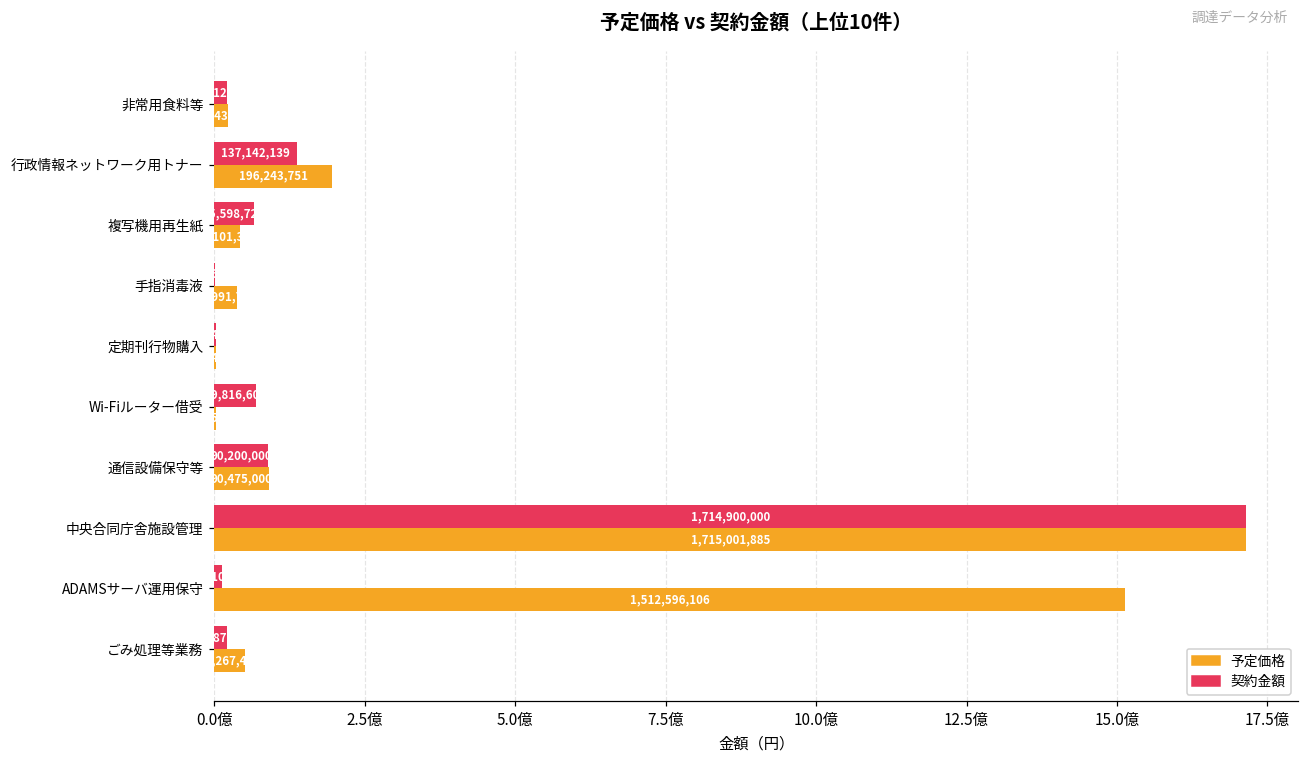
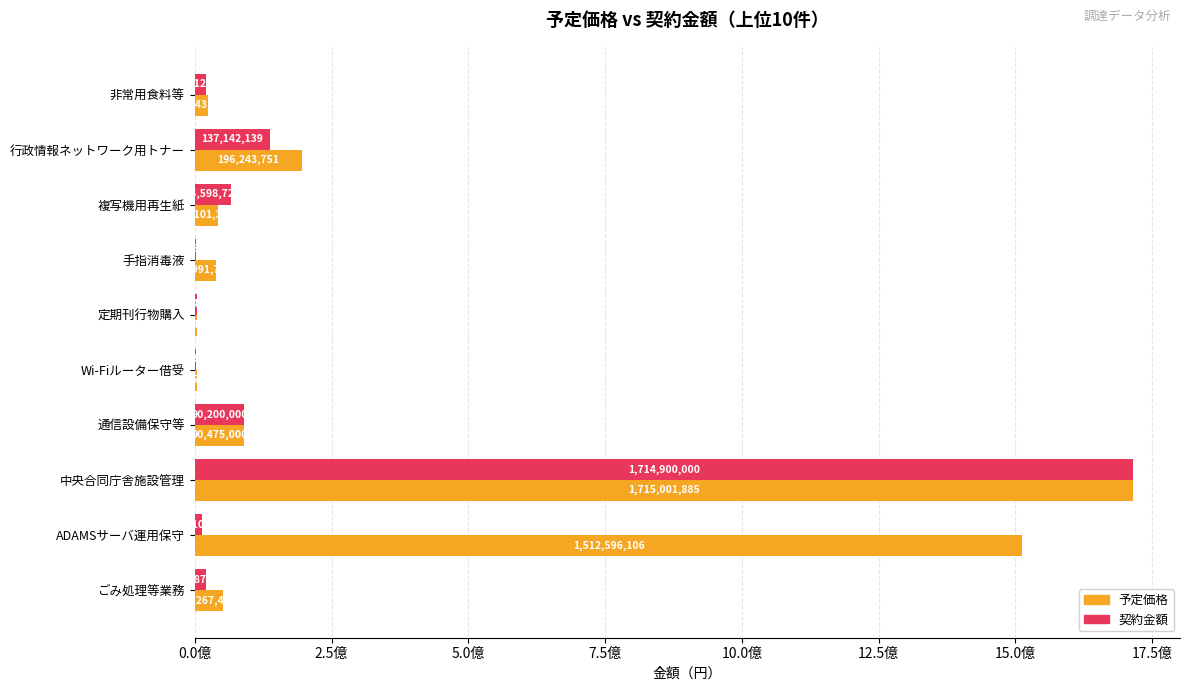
  {
    "予定価格": {
      "行政情報ネットワーク用トナー": "196,243,751",
      "通信設備保守等": "90,475,000",
      "中央合同庁舎施設管理": "1,715,001,885",
      "ADAMSサーバ運用保守": "1,512,596,106"
    },
    "契約金額": {
      "非常用食料等": "0.2億",
-     "Wi-Fiルーター借受": "0.7億",
+     "Wi-Fiルーター借受": "0.0億",
      "ADAMSサーバ運用保守": "0.1億",
      "ごみ処理等業務": "0.2億"
    }
  }
